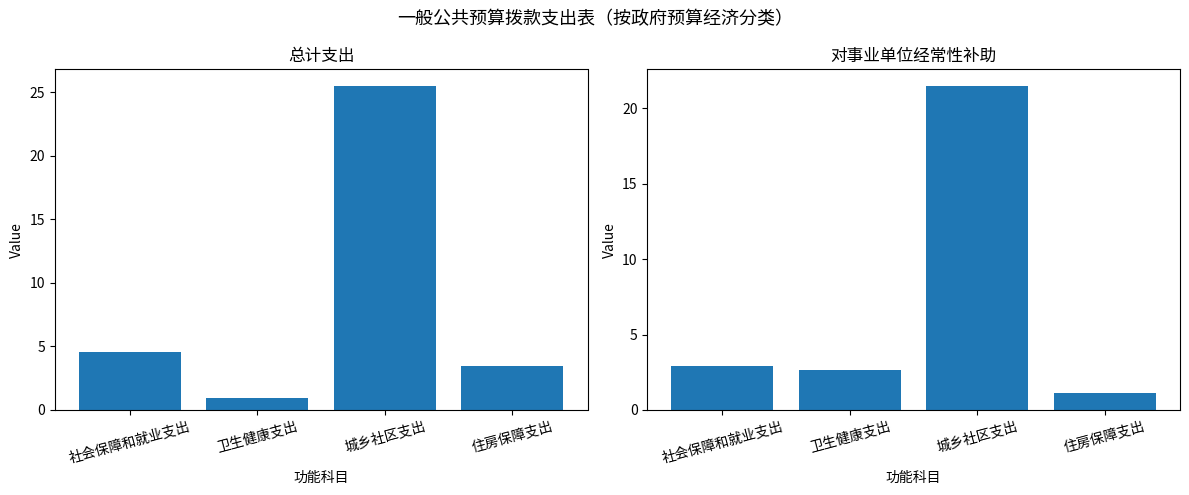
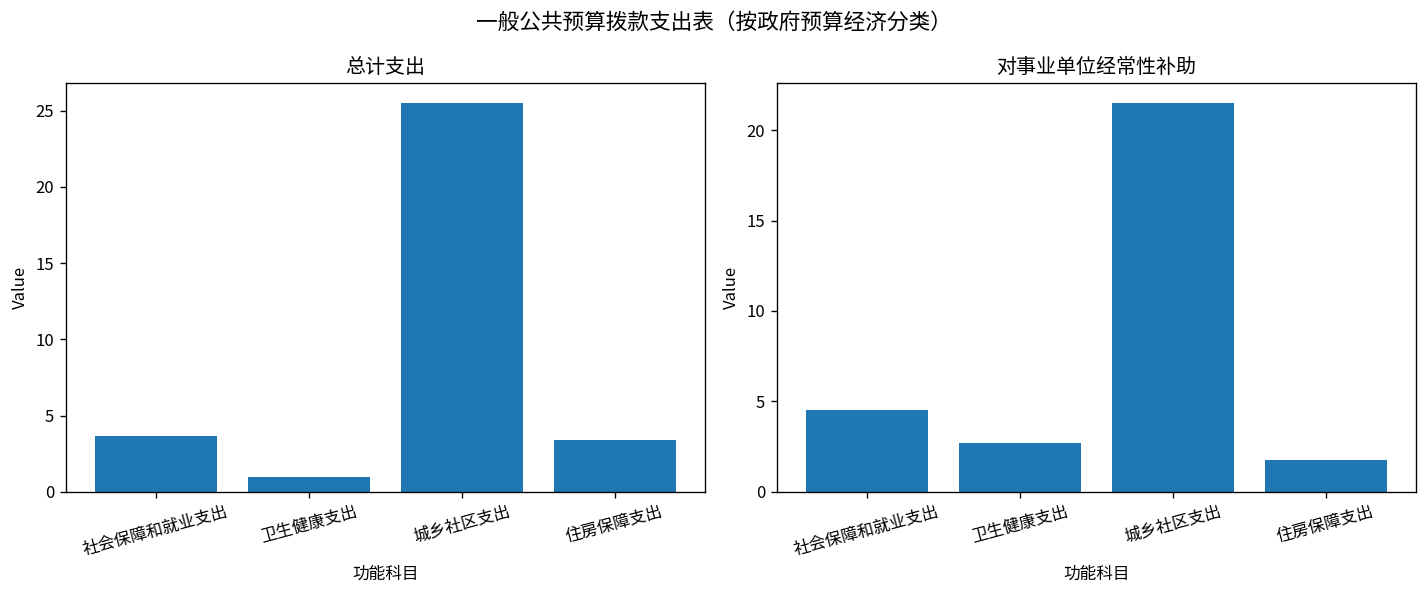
  {
    "总计支出": {
-     "社会保障和就业支出": 4.5,
+     "社会保障和就业支出": 3.7,
      "卫生健康支出": 1.0,
      "城乡社区支出": 25.5,
      "住房保障支出": 3.4
    },
    "对事业单位经常性补助": {
-     "社会保障和就业支出": 2.9,
+     "社会保障和就业支出": 4.5,
      "卫生健康支出": 2.7,
      "城乡社区支出": 21.5,
-     "住房保障支出": 1.1
+     "住房保障支出": 1.8
    }
  }
